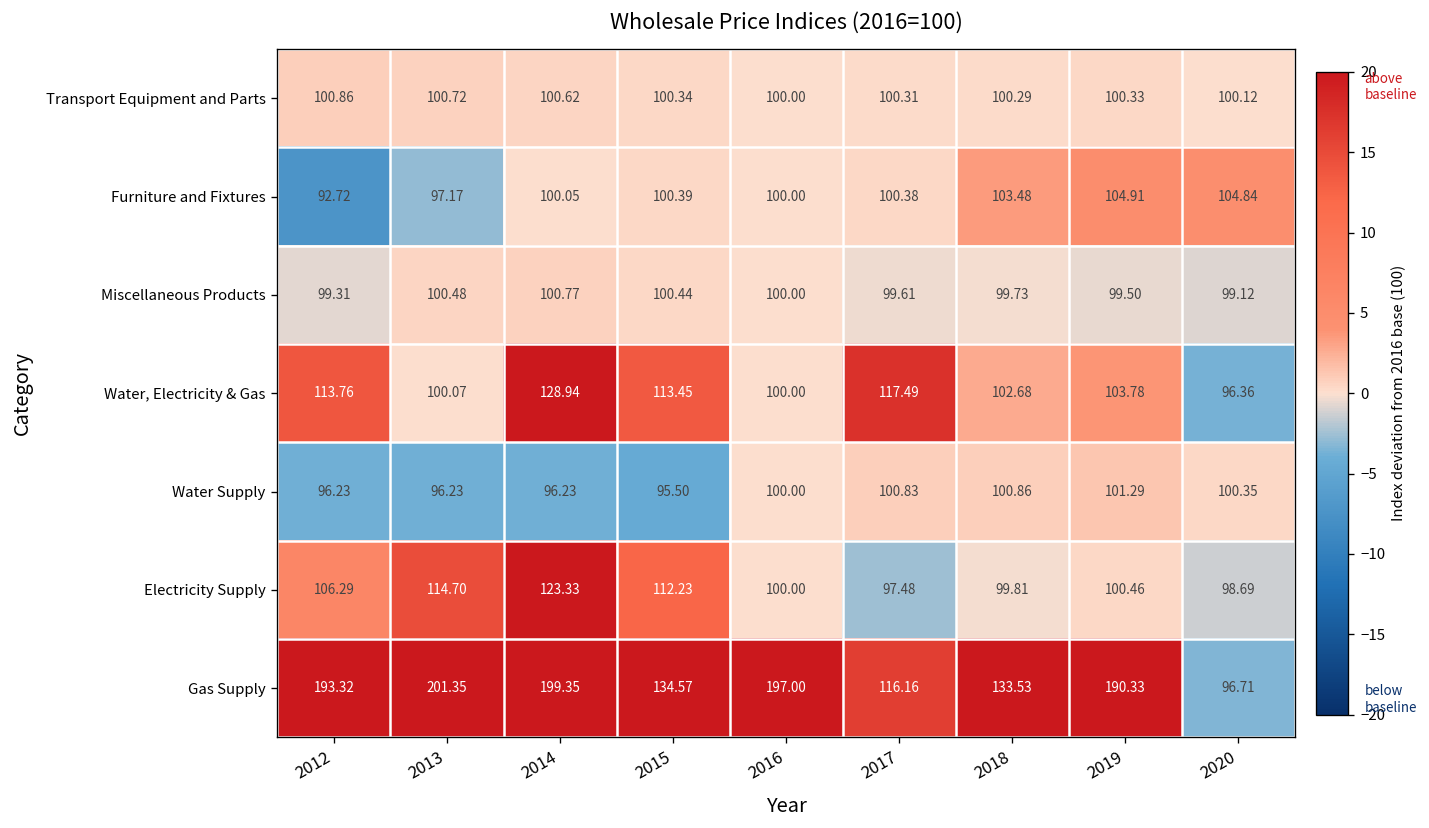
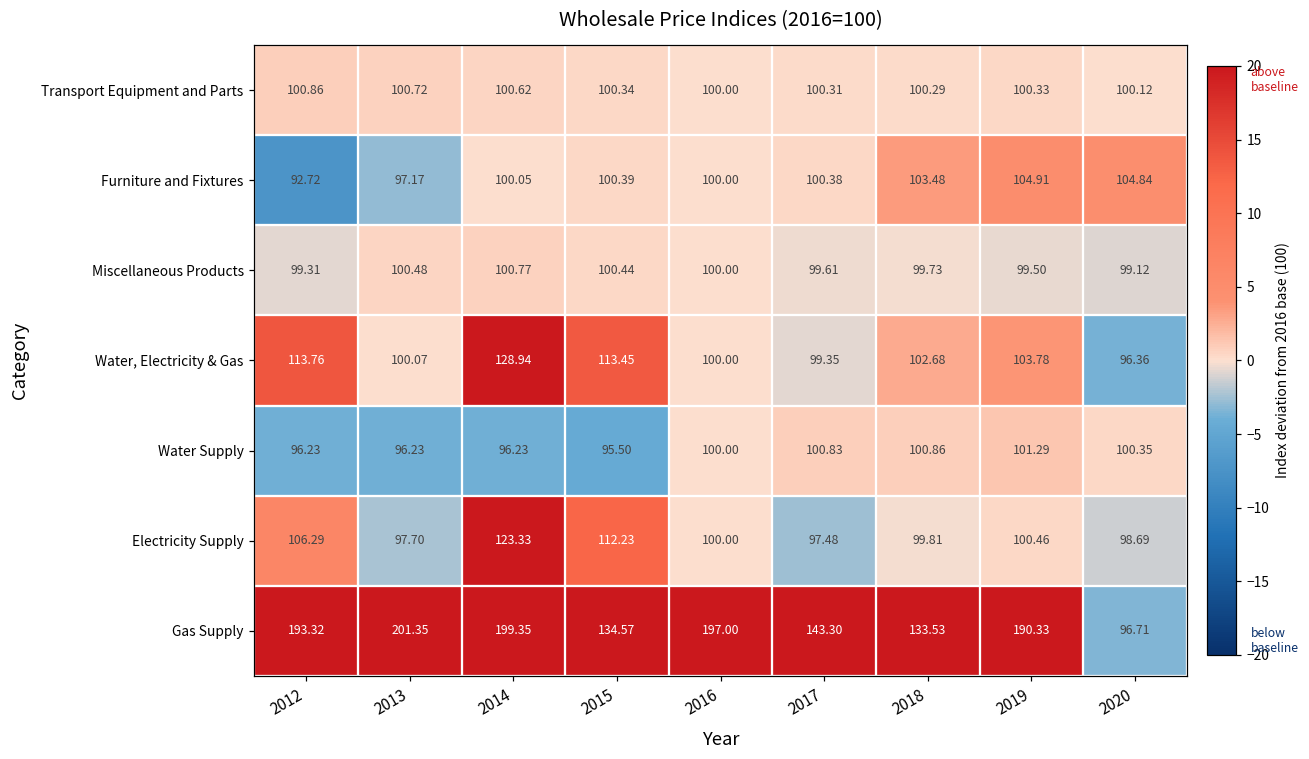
  {
    "Transport Equipment and Parts": {
      "2012": 100.86,
      "2013": 100.72,
      "2014": 100.62,
      "2015": 100.34,
      "2016": 100.00,
      "2017": 100.31,
      "2018": 100.29,
      "2019": 100.33,
      "2020": 100.12
    },
    "Furniture and Fixtures": {
      "2012": 92.72,
      "2013": 97.17,
      "2014": 100.05,
      "2015": 100.39,
      "2016": 100.00,
      "2017": 100.38,
      "2018": 103.48,
      "2019": 104.91,
      "2020": 104.84
    },
    "Miscellaneous Products": {
      "2012": 99.31,
      "2013": 100.48,
      "2014": 100.77,
      "2015": 100.44,
      "2016": 100.00,
      "2017": 99.61,
      "2018": 99.73,
      "2019": 99.50,
      "2020": 99.12
    },
    "Water, Electricity & Gas": {
      "2012": 113.76,
      "2013": 100.07,
      "2014": 128.94,
      "2015": 113.45,
      "2016": 100.00,
-     "2017": 117.49,
+     "2017": 99.35,
      "2018": 102.68,
      "2019": 103.78,
      "2020": 96.36
    },
    "Water Supply": {
      "2012": 96.23,
      "2013": 96.23,
      "2014": 96.23,
      "2015": 95.50,
      "2016": 100.00,
      "2017": 100.83,
      "2018": 100.86,
      "2019": 101.29,
      "2020": 100.35
    },
    "Electricity Supply": {
      "2012": 106.29,
-     "2013": 114.70,
+     "2013": 97.70,
      "2014": 123.33,
      "2015": 112.23,
      "2016": 100.00,
      "2017": 97.48,
      "2018": 99.81,
      "2019": 100.46,
      "2020": 98.69
    },
    "Gas Supply": {
      "2012": 193.32,
      "2013": 201.35,
      "2014": 199.35,
      "2015": 134.57,
      "2016": 197.00,
-     "2017": 116.16,
+     "2017": 143.30,
      "2018": 133.53,
      "2019": 190.33,
      "2020": 96.71
    }
  }
